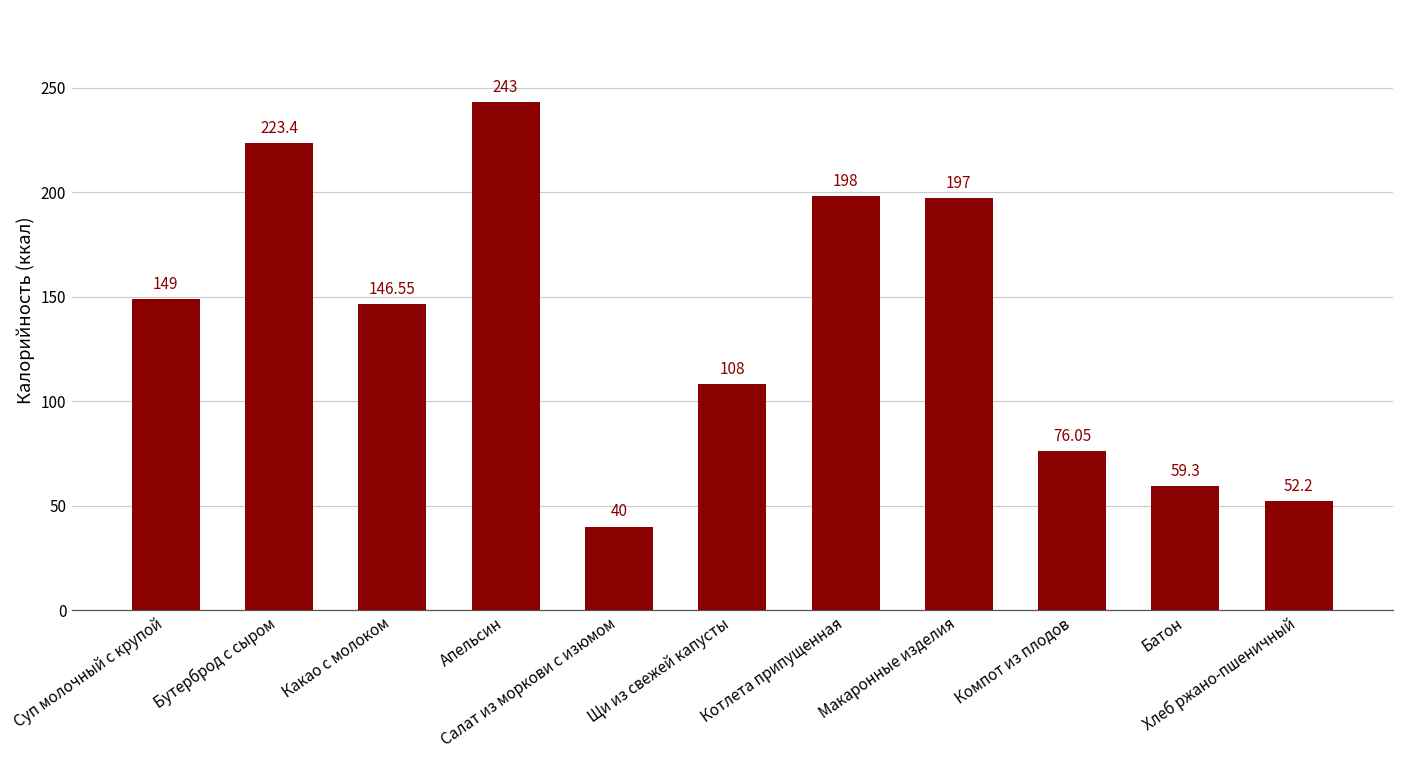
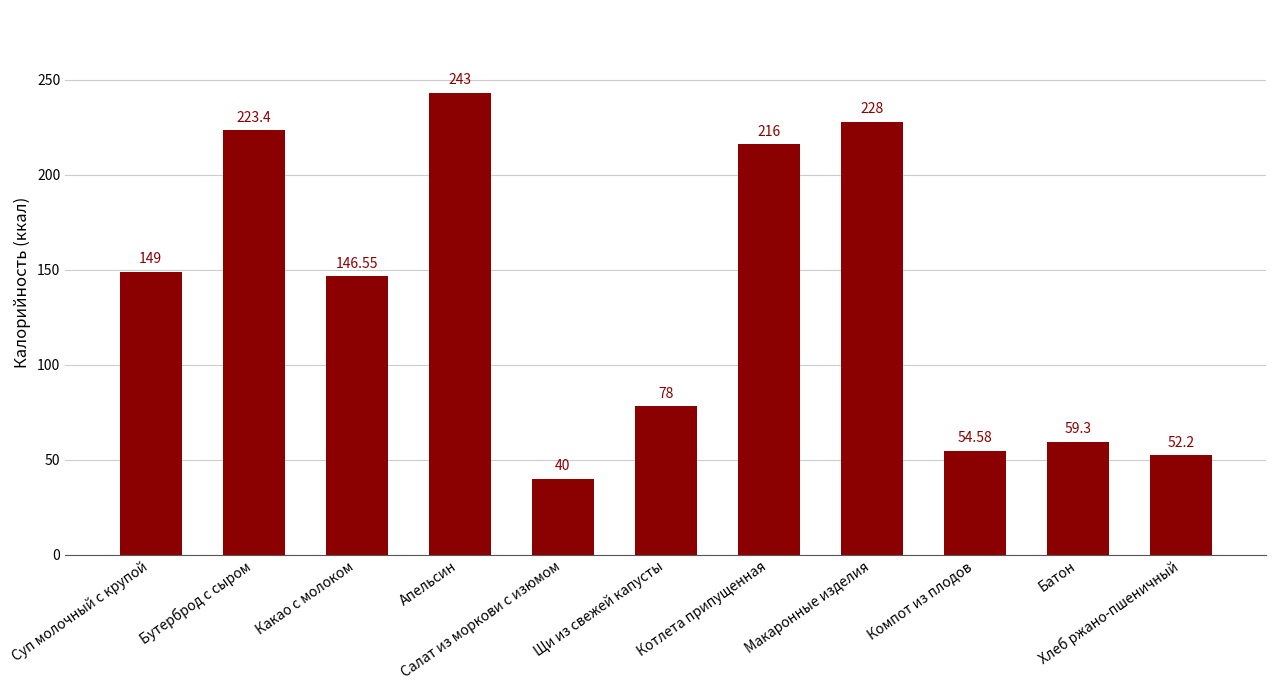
  {
    "Суп молочный с крупой": 149,
    "Бутерброд с сыром": 223.4,
    "Какао с молоком": 146.55,
    "Апельсин": 243,
    "Салат из моркови с изюмом": 40,
-   "Щи из свежей капусты": 108,
-   "Котлета припущенная": 198,
-   "Макаронные изделия": 197,
-   "Компот из плодов": 76.05,
+   "Щи из свежей капусты": 78,
+   "Котлета припущенная": 216,
+   "Макаронные изделия": 228,
+   "Компот из плодов": 54.58,
    "Батон": 59.3,
    "Хлеб ржано-пшеничный": 52.2
  }
